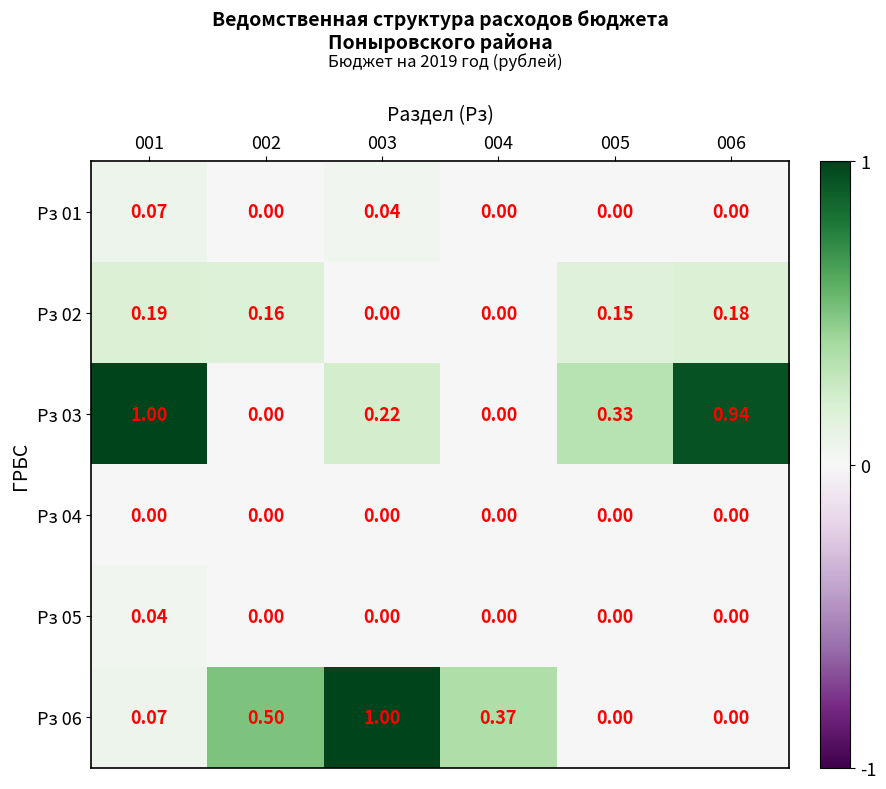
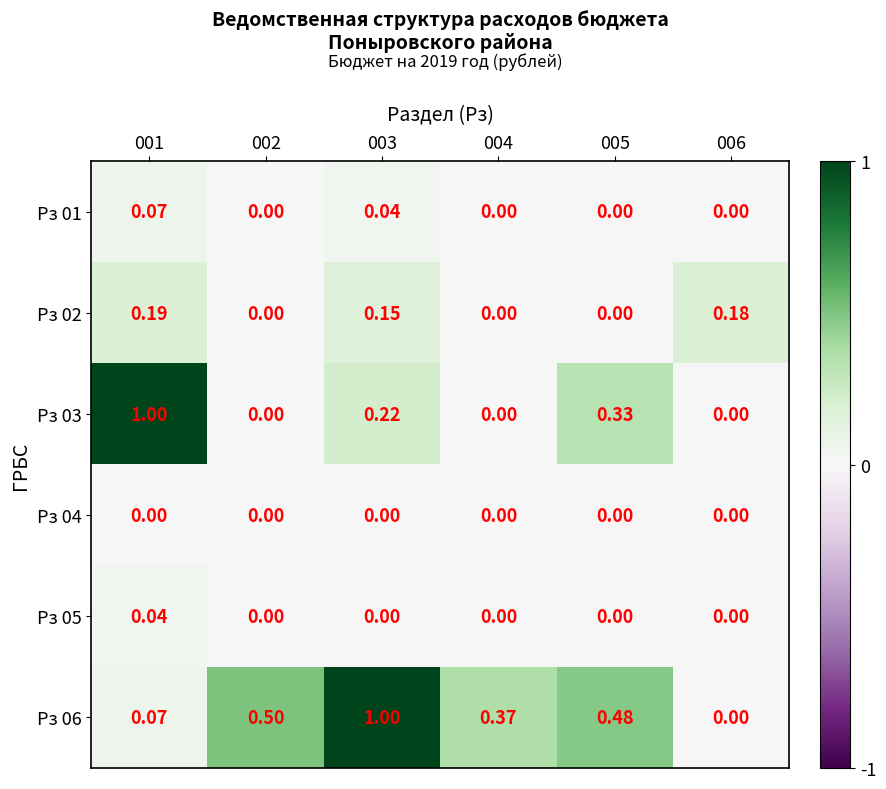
  {
    "Рз 01": {
      "001": 0.07,
      "002": 0.00,
      "003": 0.04,
      "004": 0.00,
      "005": 0.00,
      "006": 0.00
    },
    "Рз 02": {
      "001": 0.19,
-     "002": 0.16,
-     "003": 0.00,
+     "002": 0.00,
+     "003": 0.15,
      "004": 0.00,
-     "005": 0.15,
+     "005": 0.00,
      "006": 0.18
    },
    "Рз 03": {
      "001": 1.00,
      "002": 0.00,
      "003": 0.22,
      "004": 0.00,
      "005": 0.33,
-     "006": 0.94
+     "006": 0.00
    },
    "Рз 04": {
      "001": 0.00,
      "002": 0.00,
      "003": 0.00,
      "004": 0.00,
      "005": 0.00,
      "006": 0.00
    },
    "Рз 05": {
      "001": 0.04,
      "002": 0.00,
      "003": 0.00,
      "004": 0.00,
      "005": 0.00,
      "006": 0.00
    },
    "Рз 06": {
      "001": 0.07,
      "002": 0.50,
      "003": 1.00,
      "004": 0.37,
-     "005": 0.00,
+     "005": 0.48,
      "006": 0.00
    }
  }
